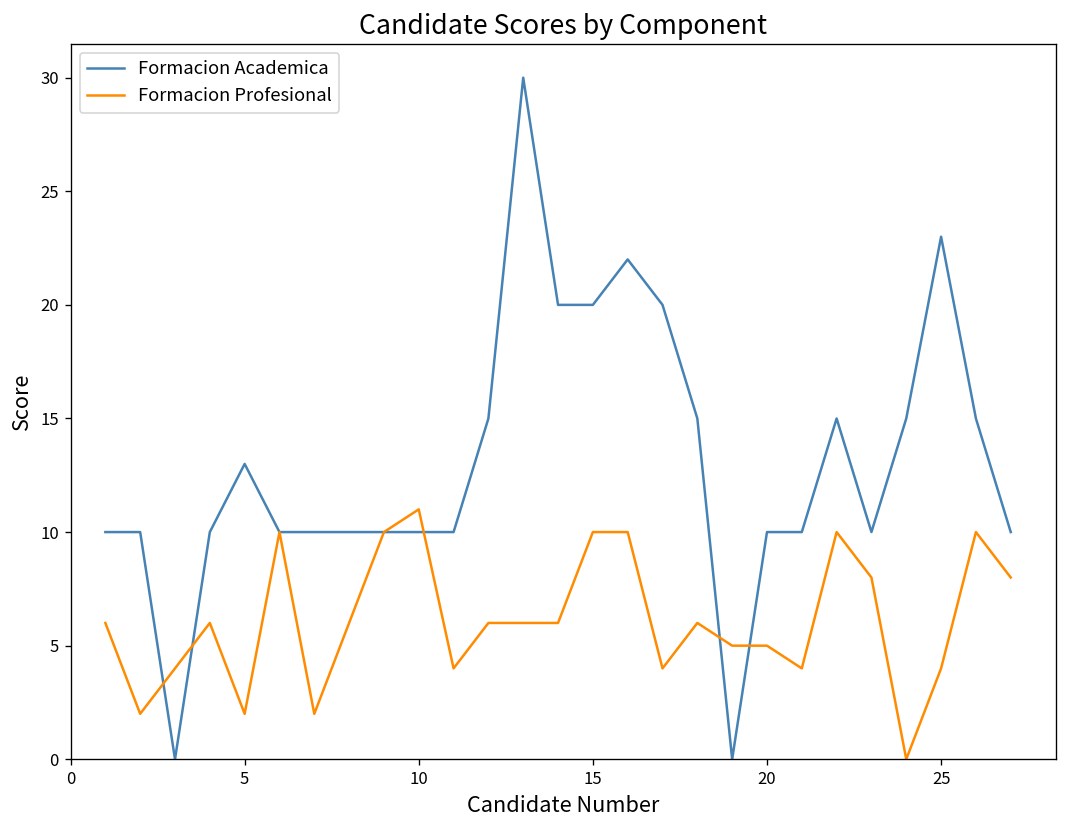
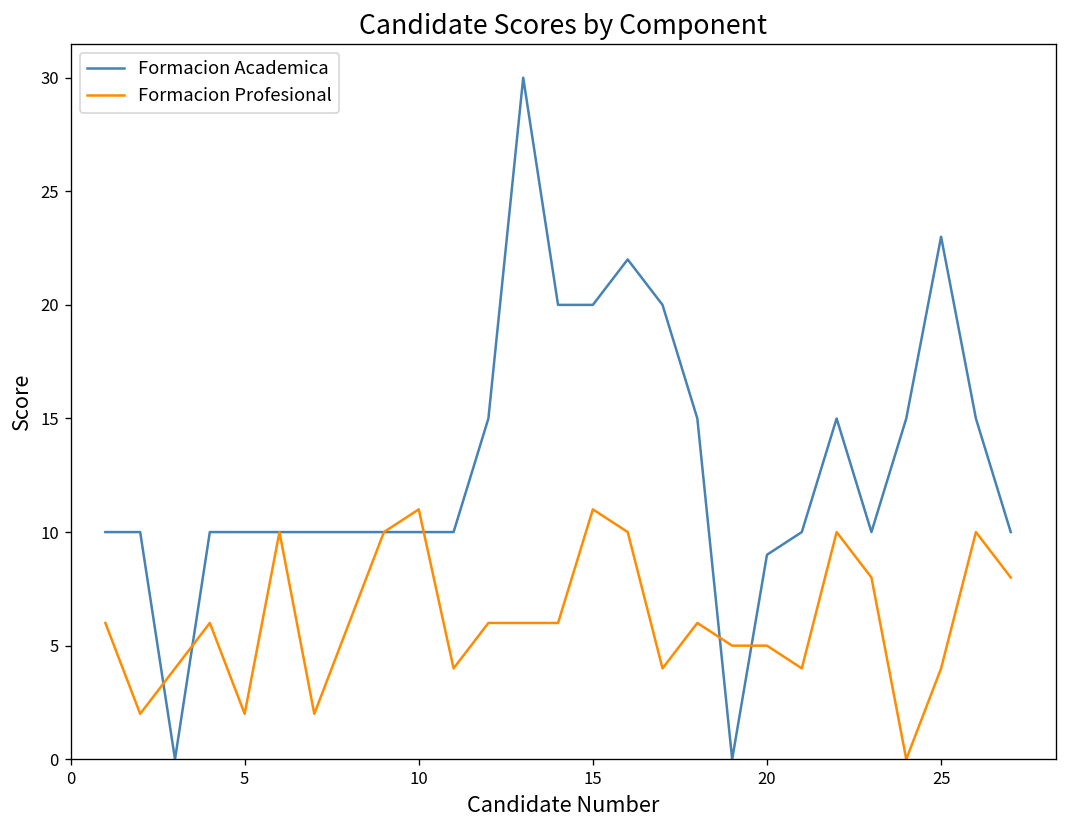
  {
    "Formacion Academica": {
-     "5": 13,
+     "5": 10,
      "10": 10,
      "15": 20,
-     "20": 10,
+     "20": 9,
      "25": 23
    },
    "Formacion Profesional": {
      "5": 2,
      "10": 11,
-     "15": 10,
+     "15": 11,
      "20": 5,
      "25": 4
    }
  }
